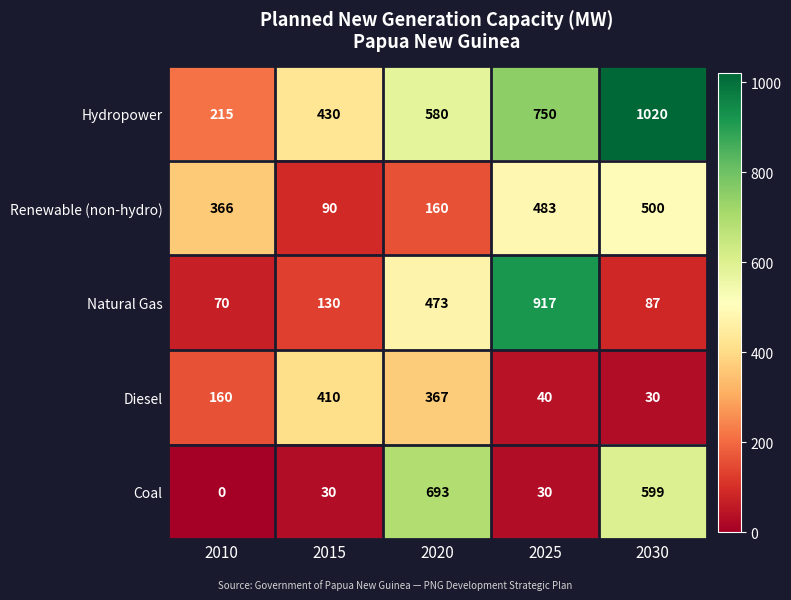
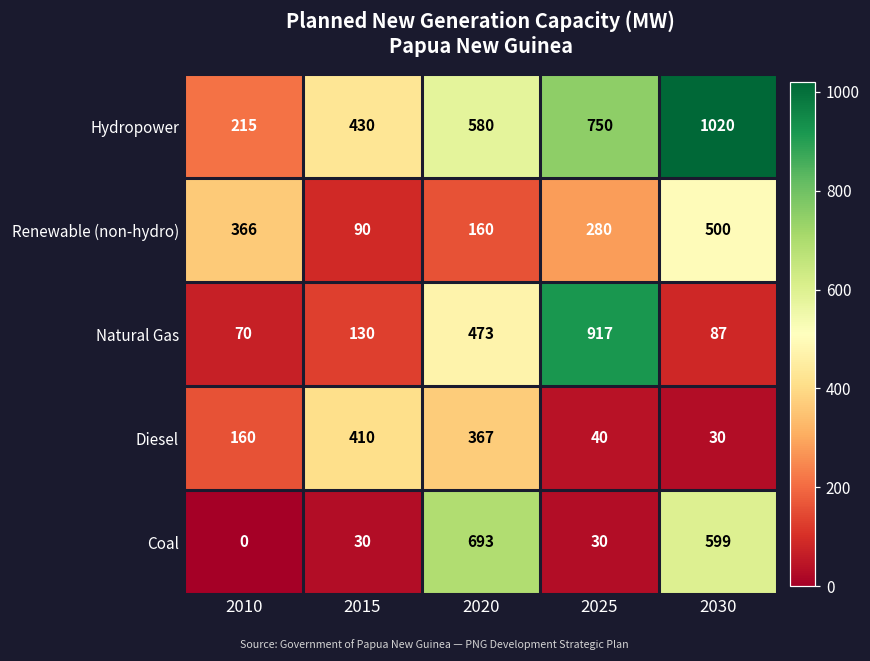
  {
    "Hydropower": {
      "2010": 215,
      "2015": 430,
      "2020": 580,
      "2025": 750,
      "2030": 1020
    },
    "Renewable (non-hydro)": {
      "2010": 366,
      "2015": 90,
      "2020": 160,
-     "2025": 483,
+     "2025": 280,
      "2030": 500
    },
    "Natural Gas": {
      "2010": 70,
      "2015": 130,
      "2020": 473,
      "2025": 917,
      "2030": 87
    },
    "Diesel": {
      "2010": 160,
      "2015": 410,
      "2020": 367,
      "2025": 40,
      "2030": 30
    },
    "Coal": {
      "2010": 0,
      "2015": 30,
      "2020": 693,
      "2025": 30,
      "2030": 599
    }
  }
